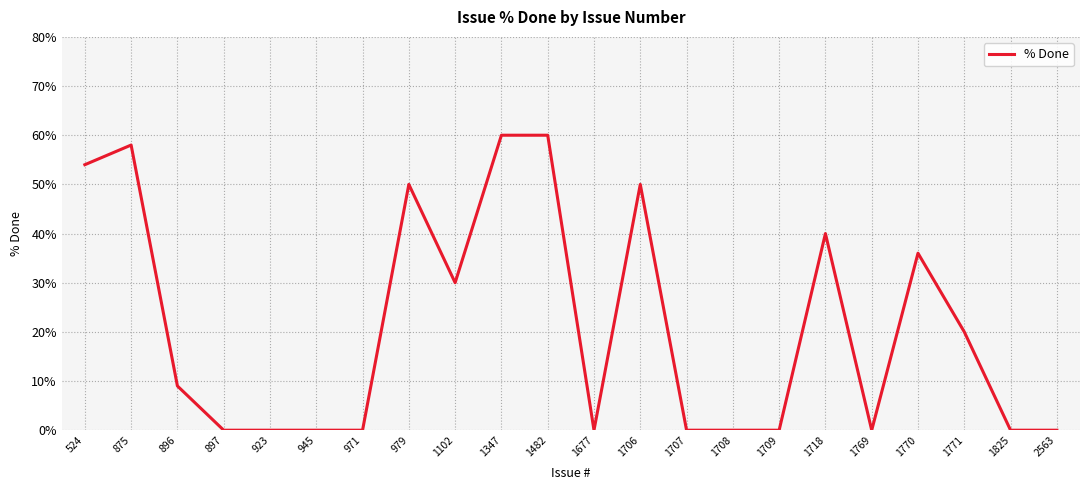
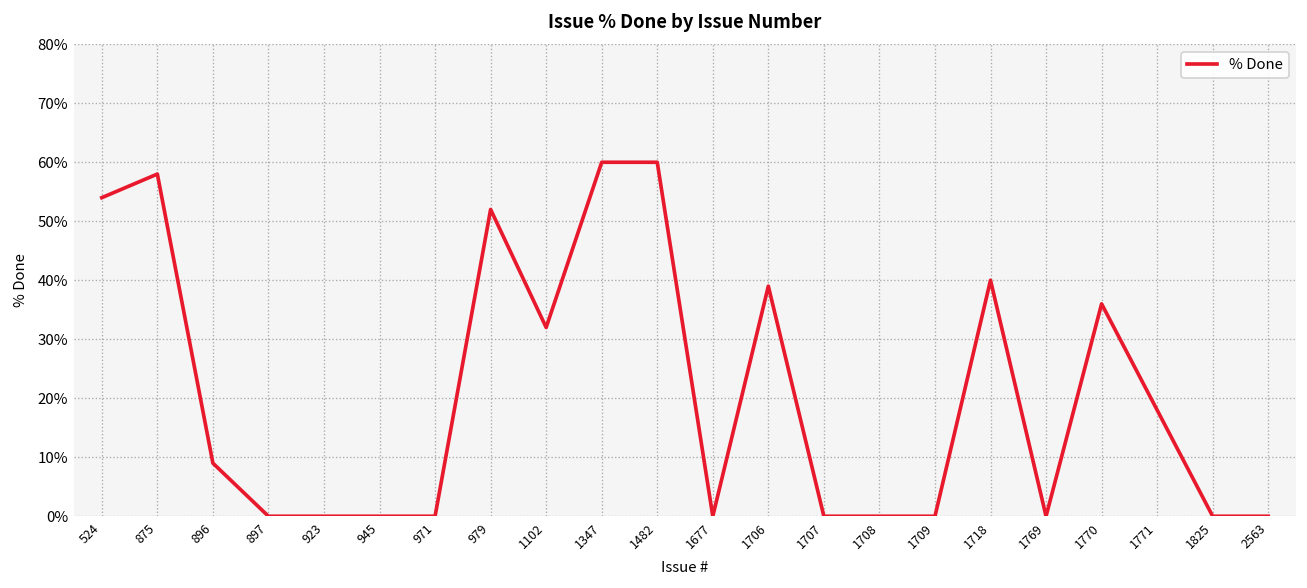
  {
    "524": "54%",
    "875": "58%",
    "896": "9%",
    "897": "0%",
    "923": "0%",
    "945": "0%",
    "971": "0%",
-   "979": "50%",
-   "1102": "30%",
+   "979": "52%",
+   "1102": "32%",
    "1347": "60%",
    "1482": "60%",
    "1677": "0%",
-   "1706": "50%",
+   "1706": "39%",
    "1707": "0%",
    "1708": "0%",
    "1709": "0%",
    "1718": "40%",
    "1769": "0%",
    "1770": "36%",
-   "1771": "20%",
+   "1771": "18%",
    "1825": "0%",
    "2563": "0%"
  }
